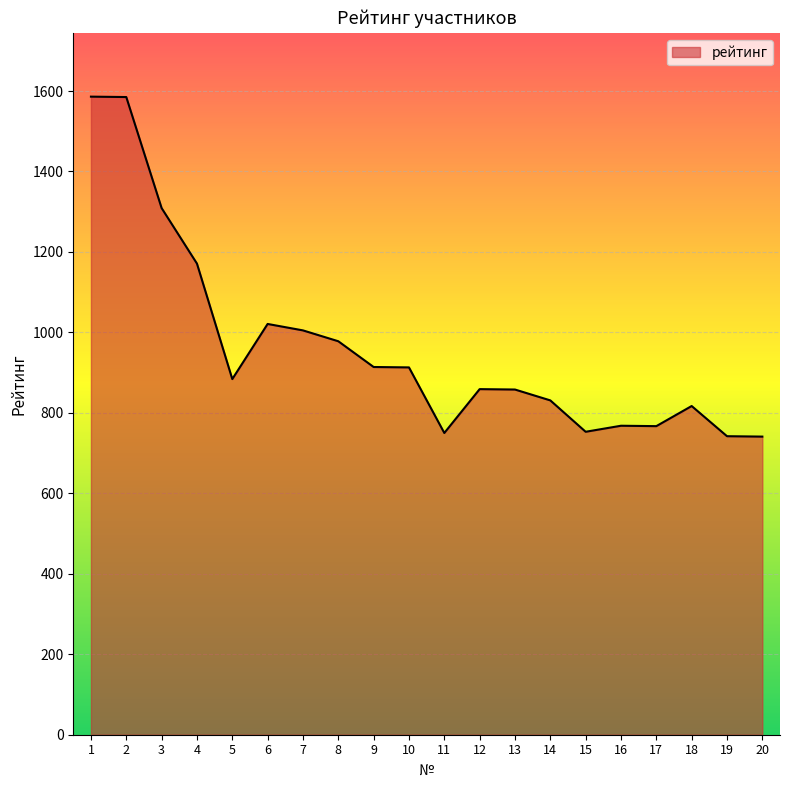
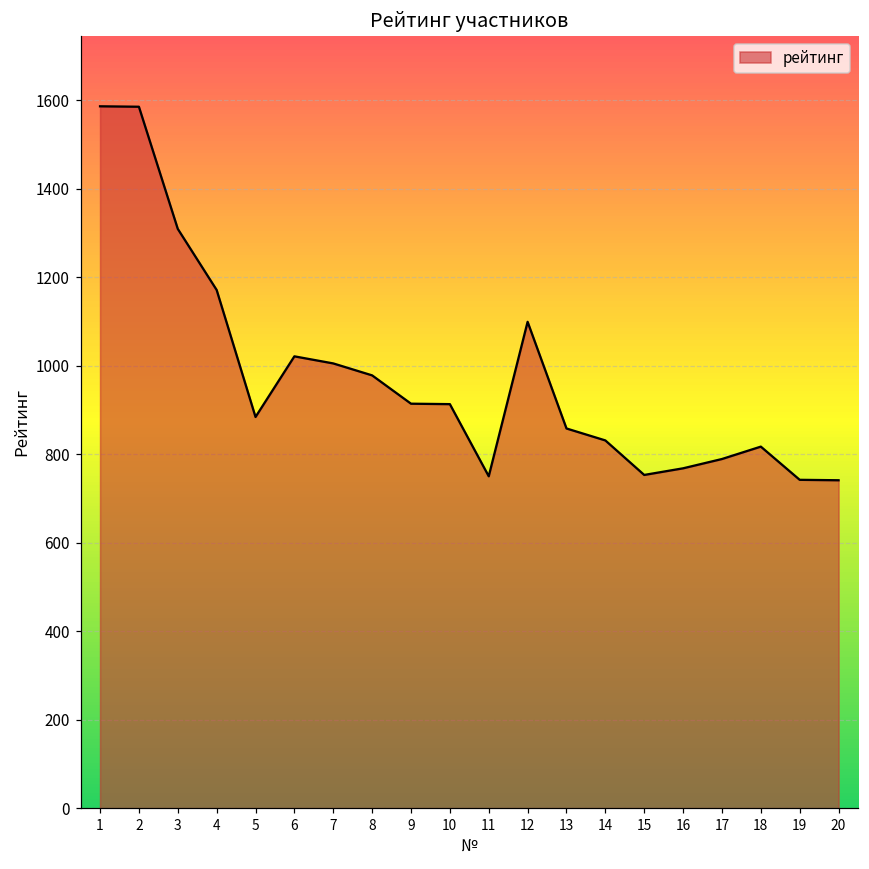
  {
    "1": 1590,
    "2": 1590,
    "3": 1310,
    "4": 1170,
    "5": 880,
    "6": 1020,
    "7": 1010,
    "8": 980,
    "9": 910,
    "10": 910,
    "11": 750,
-   "12": 860,
+   "12": 1100,
    "13": 860,
    "14": 830,
    "15": 750,
    "16": 770,
-   "17": 770,
+   "17": 790,
    "18": 820,
    "19": 740,
    "20": 740
  }
